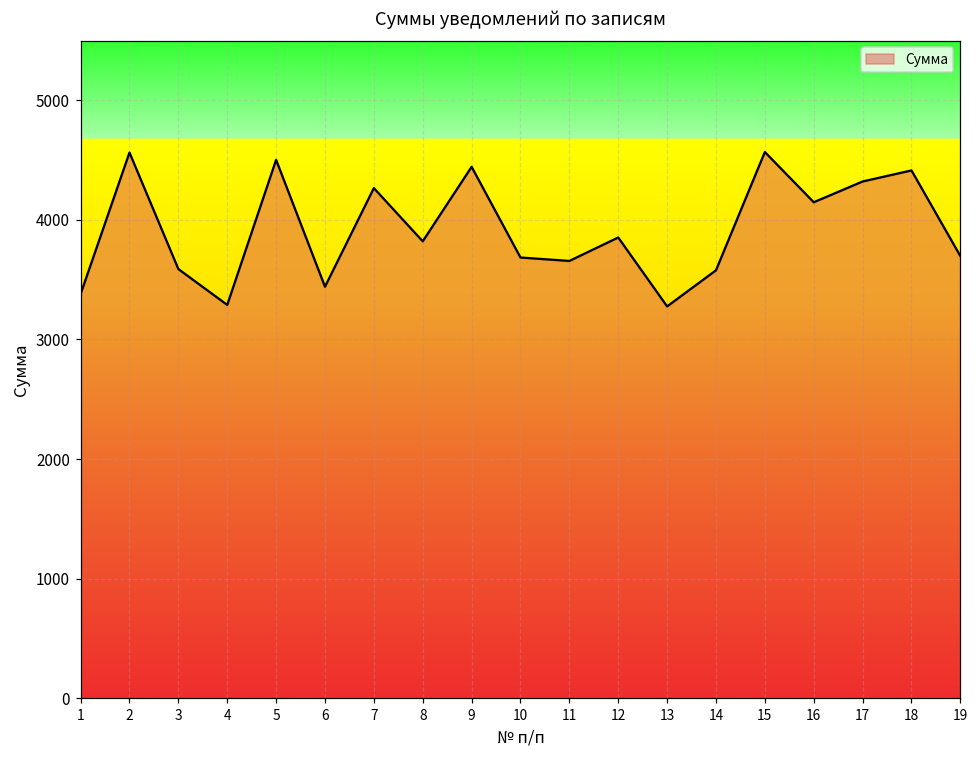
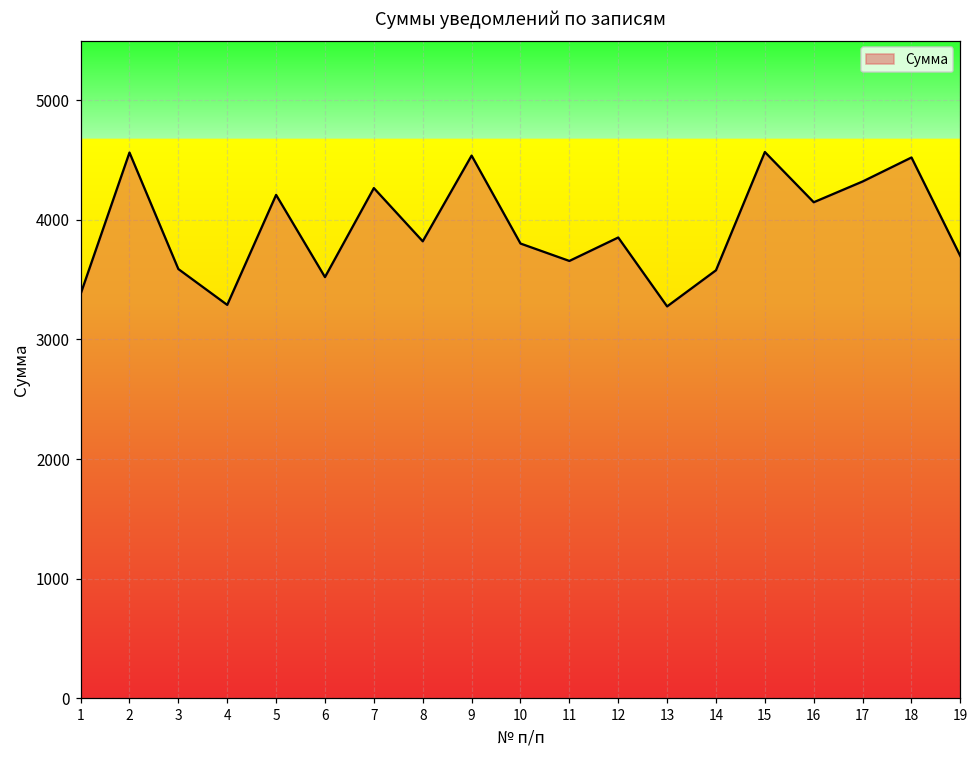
  {
    "1": 3380,
    "2": 4560,
    "3": 3590,
    "4": 3290,
-   "5": 4500,
-   "6": 3440,
+   "5": 4210,
+   "6": 3520,
    "7": 4270,
    "8": 3820,
-   "9": 4440,
-   "10": 3690,
+   "9": 4540,
+   "10": 3800,
    "11": 3660,
    "12": 3850,
    "13": 3280,
    "14": 3580,
    "15": 4570,
    "16": 4150,
    "17": 4320,
-   "18": 4410,
+   "18": 4520,
    "19": 3700
  }
